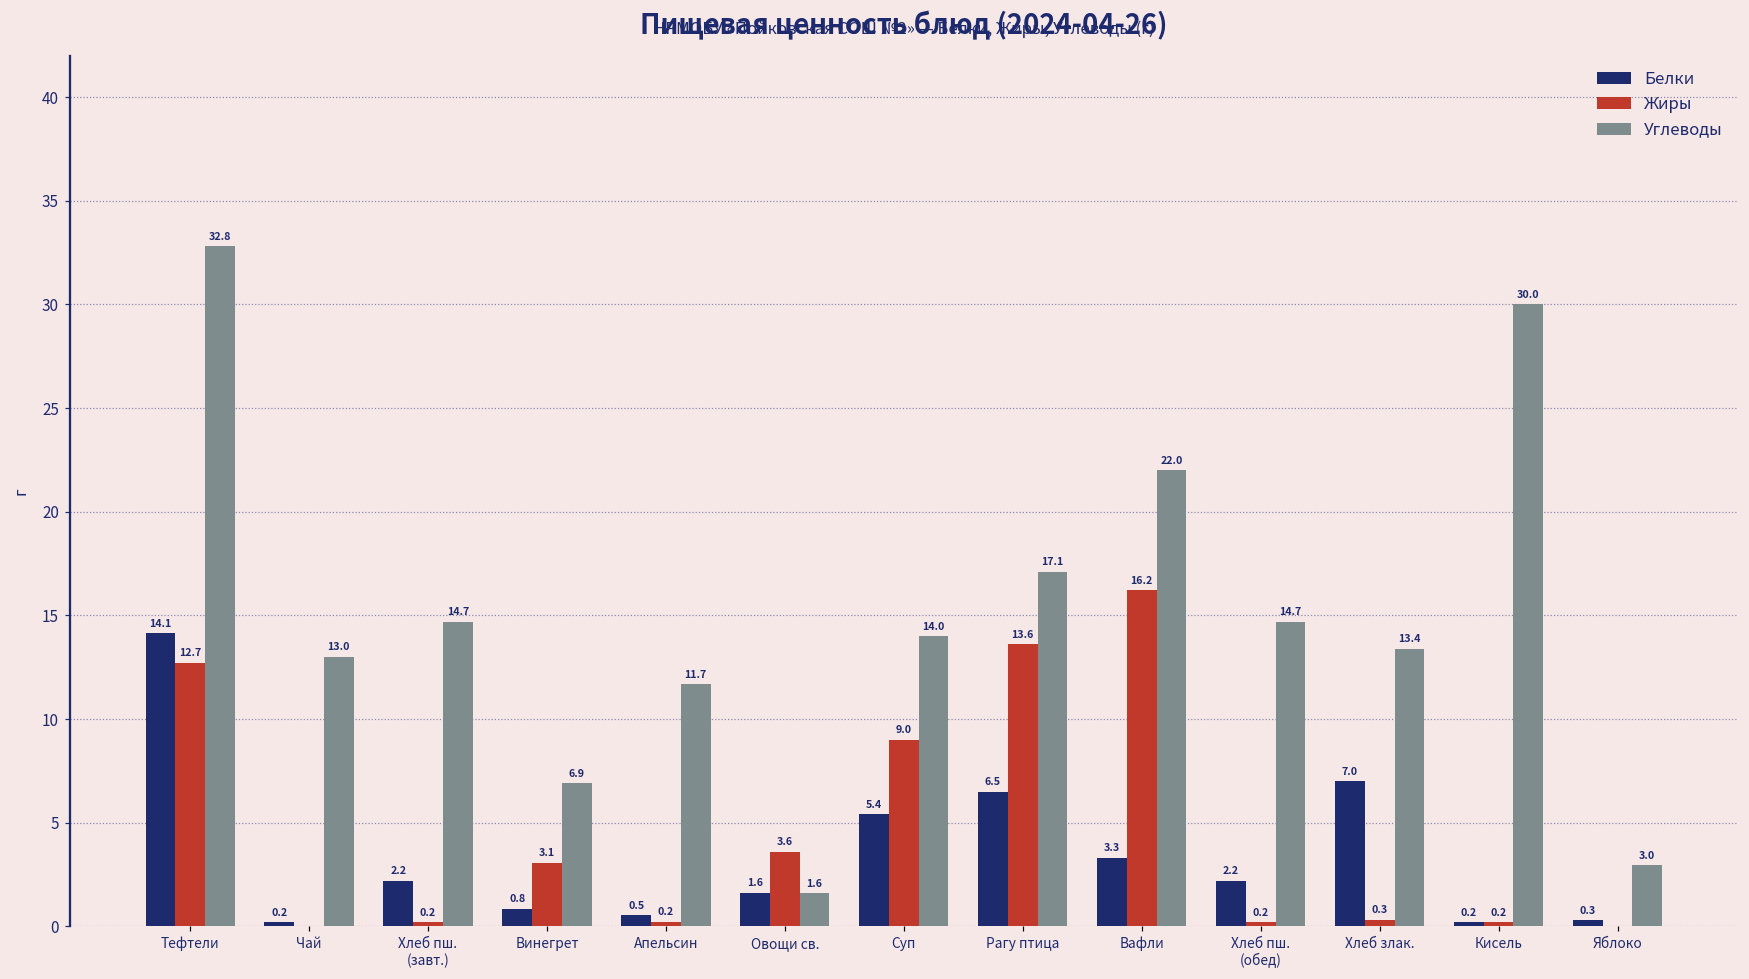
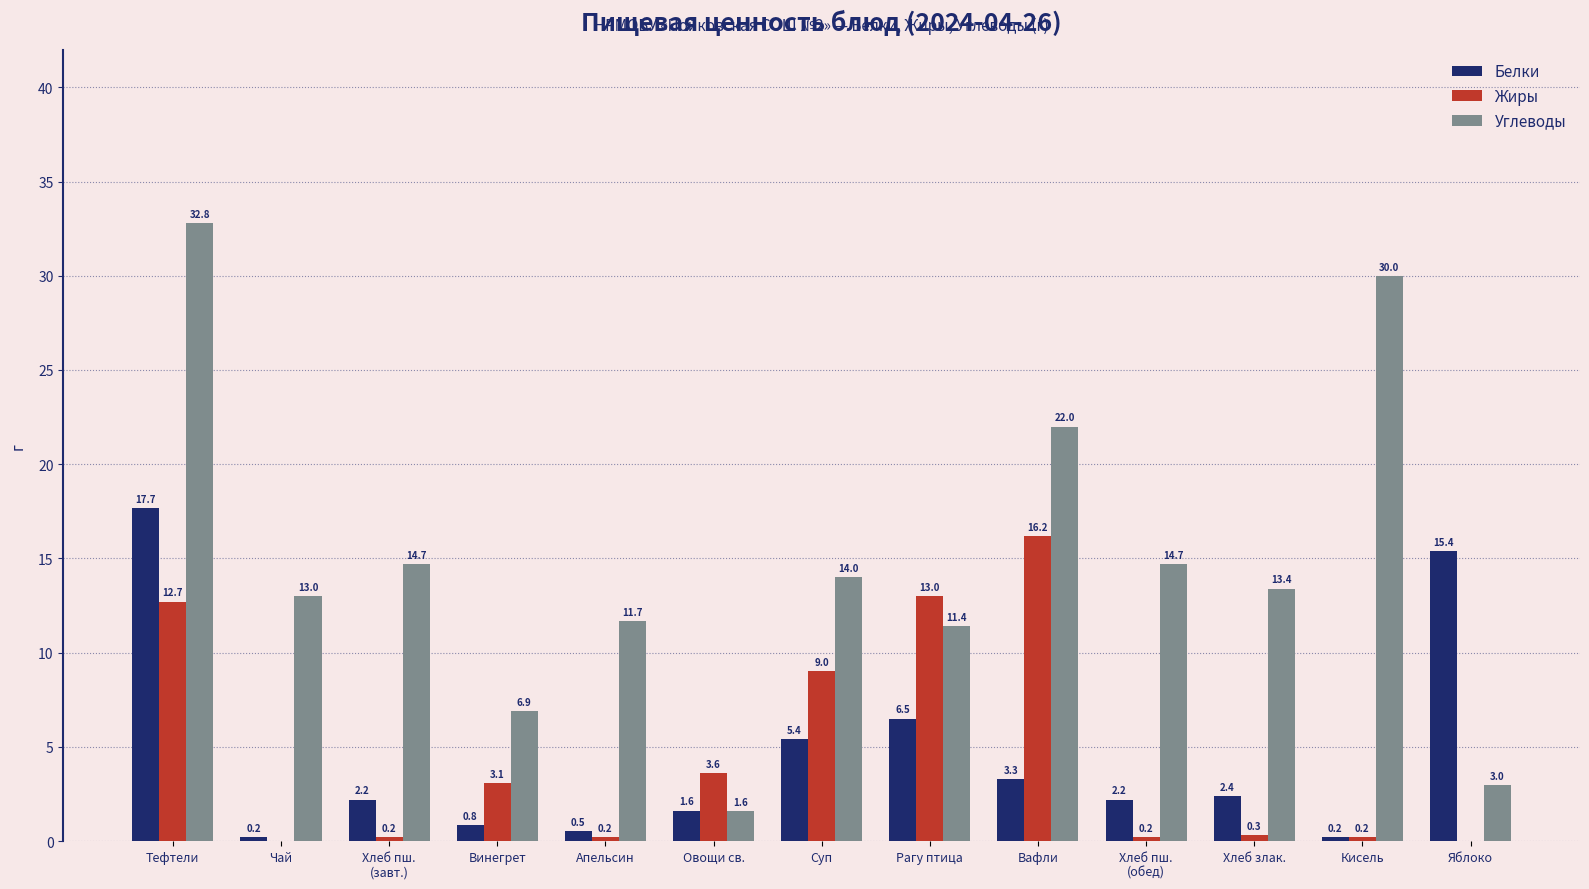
  {
    "Белки": {
-     "Тефтели": 14.1,
+     "Тефтели": 17.7,
      "Чай": 0.2,
      "Хлеб пш. (завт.)": 2.2,
      "Винегрет": 0.8,
      "Апельсин": 0.5,
      "Овощи св.": 1.6,
      "Суп": 5.4,
      "Рагу птица": 6.5,
      "Вафли": 3.3,
      "Хлеб пш. (обед)": 2.2,
-     "Хлеб злак.": 7.0,
+     "Хлеб злак.": 2.4,
      "Кисель": 0.2,
-     "Яблоко": 0.3
+     "Яблоко": 15.4
    },
    "Жиры": {
      "Тефтели": 12.7,
      "Хлеб пш. (завт.)": 0.2,
      "Винегрет": 3.1,
      "Апельсин": 0.2,
      "Овощи св.": 3.6,
      "Суп": 9.0,
-     "Рагу птица": 13.6,
+     "Рагу птица": 13.0,
      "Вафли": 16.2,
      "Хлеб пш. (обед)": 0.2,
      "Хлеб злак.": 0.3,
      "Кисель": 0.2
    },
    "Углеводы": {
      "Тефтели": 32.8,
      "Чай": 13.0,
      "Хлеб пш. (завт.)": 14.7,
      "Винегрет": 6.9,
      "Апельсин": 11.7,
      "Овощи св.": 1.6,
      "Суп": 14.0,
-     "Рагу птица": 17.1,
+     "Рагу птица": 11.4,
      "Вафли": 22.0,
      "Хлеб пш. (обед)": 14.7,
      "Хлеб злак.": 13.4,
      "Кисель": 30.0,
      "Яблоко": 3.0
    }
  }
